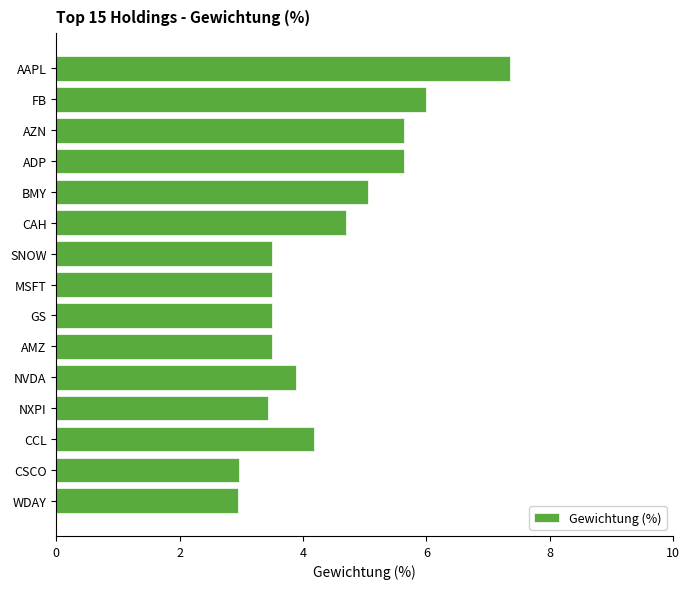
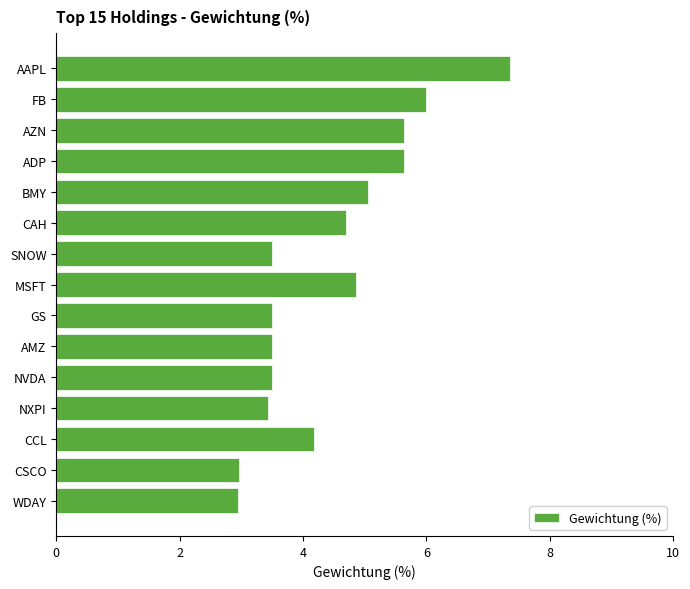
  {
    "AAPL": 7.4,
    "FB": 6.0,
    "AZN": 5.6,
    "ADP": 5.6,
    "BMY": 5.1,
    "CAH": 4.7,
    "SNOW": 3.5,
-   "MSFT": 3.5,
+   "MSFT": 4.9,
    "GS": 3.5,
    "AMZ": 3.5,
-   "NVDA": 3.9,
+   "NVDA": 3.5,
    "NXPI": 3.4,
    "CCL": 4.2,
    "CSCO": 3.0,
    "WDAY": 3.0
  }
